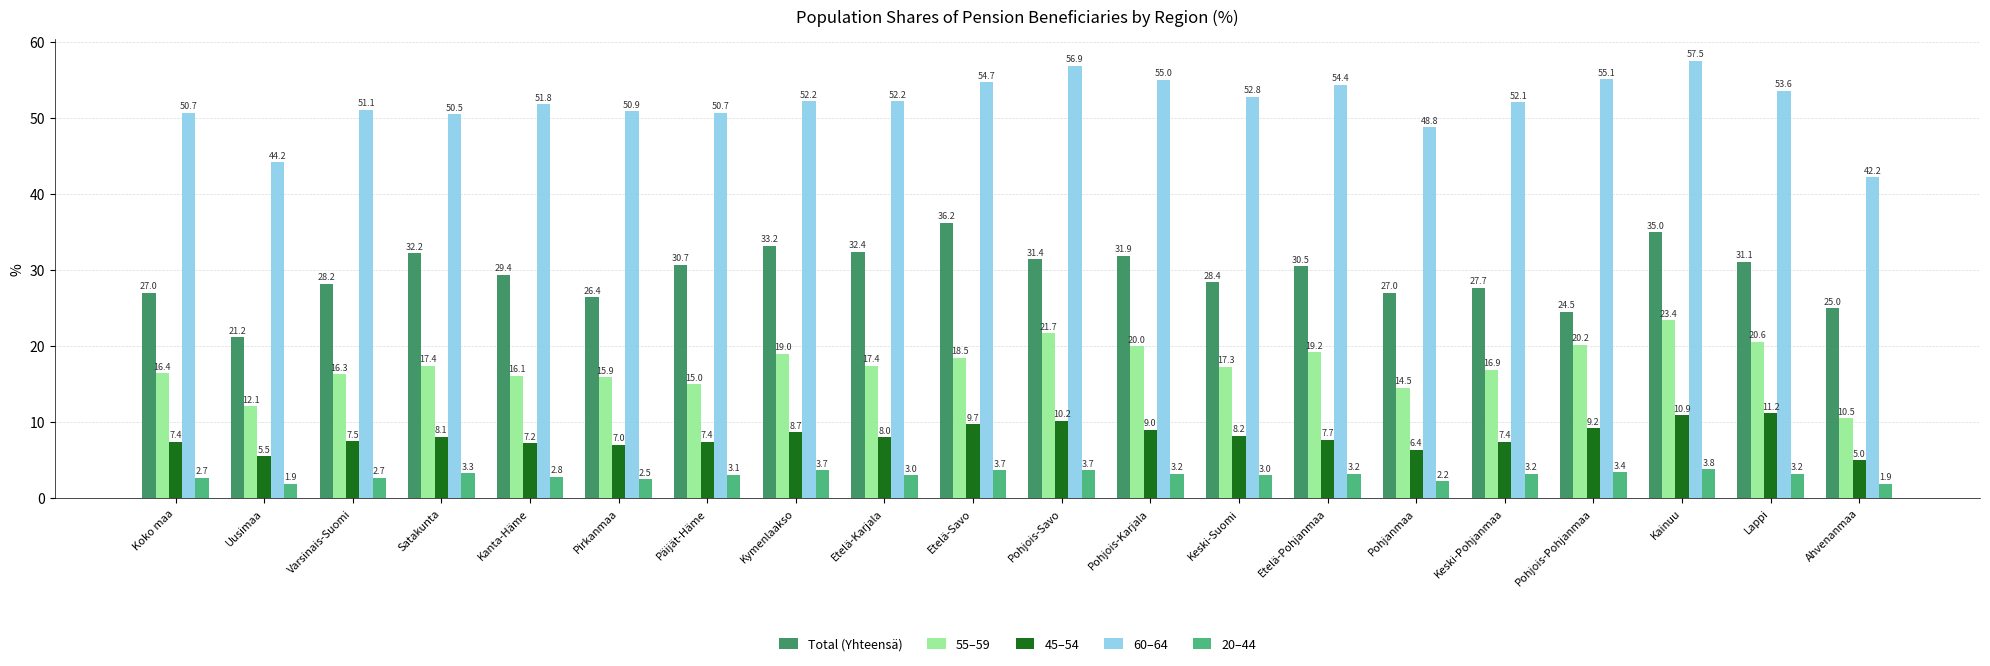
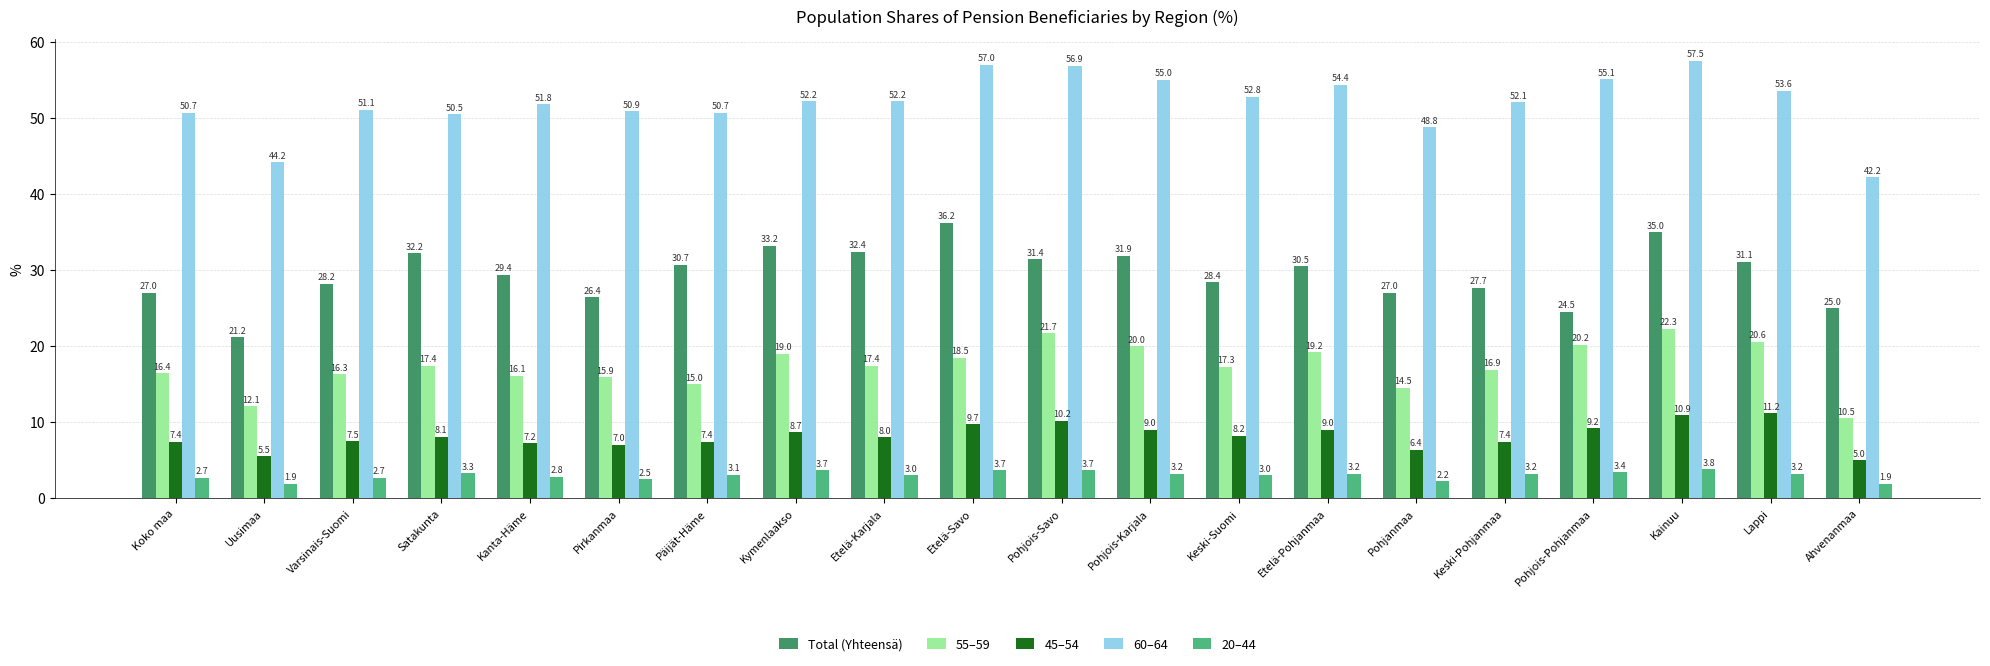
  {
    "55–59": {
      "Koko maa": 16.4,
      "Uusimaa": 12.1,
      "Varsinais-Suomi": 16.3,
      "Satakunta": 17.4,
      "Kanta-Häme": 16.1,
      "Pirkanmaa": 15.9,
      "Päijät-Häme": 15.0,
      "Kymenlaakso": 19.0,
      "Etelä-Karjala": 17.4,
      "Etelä-Savo": 18.5,
      "Pohjois-Savo": 21.7,
      "Pohjois-Karjala": 20.0,
      "Keski-Suomi": 17.3,
      "Etelä-Pohjanmaa": 19.2,
      "Pohjanmaa": 14.5,
      "Keski-Pohjanmaa": 16.9,
      "Pohjois-Pohjanmaa": 20.2,
-     "Kainuu": 23.4,
+     "Kainuu": 22.3,
      "Lappi": 20.6,
      "Ahvenanmaa": 10.5
    },
    "45–54": {
      "Koko maa": 7.4,
      "Uusimaa": 5.5,
      "Varsinais-Suomi": 7.5,
      "Satakunta": 8.1,
      "Kanta-Häme": 7.2,
      "Pirkanmaa": 7.0,
      "Päijät-Häme": 7.4,
      "Kymenlaakso": 8.7,
      "Etelä-Karjala": 8.0,
      "Etelä-Savo": 9.7,
      "Pohjois-Savo": 10.2,
      "Pohjois-Karjala": 9.0,
      "Keski-Suomi": 8.2,
-     "Etelä-Pohjanmaa": 7.7,
+     "Etelä-Pohjanmaa": 9.0,
      "Pohjanmaa": 6.4,
      "Keski-Pohjanmaa": 7.4,
      "Pohjois-Pohjanmaa": 9.2,
      "Kainuu": 10.9,
      "Lappi": 11.2,
      "Ahvenanmaa": 5.0
    },
    "60–64": {
      "Koko maa": 50.7,
      "Uusimaa": 44.2,
      "Varsinais-Suomi": 51.1,
      "Satakunta": 50.5,
      "Kanta-Häme": 51.8,
      "Pirkanmaa": 50.9,
      "Päijät-Häme": 50.7,
      "Kymenlaakso": 52.2,
      "Etelä-Karjala": 52.2,
-     "Etelä-Savo": 54.7,
+     "Etelä-Savo": 57.0,
      "Pohjois-Savo": 56.9,
      "Pohjois-Karjala": 55.0,
      "Keski-Suomi": 52.8,
      "Etelä-Pohjanmaa": 54.4,
      "Pohjanmaa": 48.8,
      "Keski-Pohjanmaa": 52.1,
      "Pohjois-Pohjanmaa": 55.1,
      "Kainuu": 57.5,
      "Lappi": 53.6,
      "Ahvenanmaa": 42.2
    }
  }
